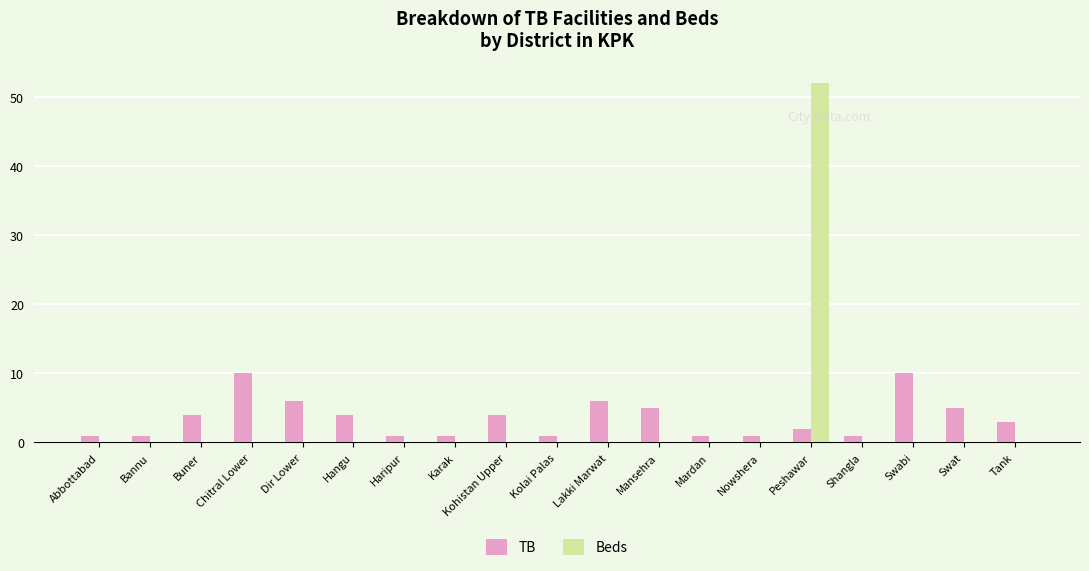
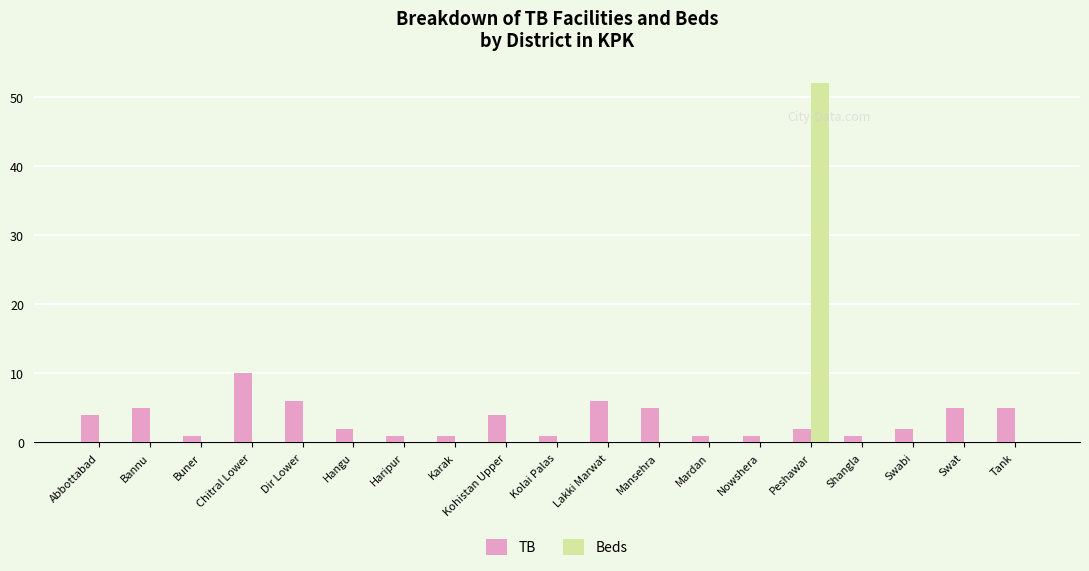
  {
    "TB": {
-     "Abbottabad": 1,
-     "Bannu": 1,
-     "Buner": 4,
+     "Abbottabad": 4,
+     "Bannu": 5,
+     "Buner": 1,
      "Chitral Lower": 10,
      "Dir Lower": 6,
-     "Hangu": 4,
+     "Hangu": 2,
      "Haripur": 1,
      "Karak": 1,
      "Kohistan Upper": 4,
      "Kolai Palas": 1,
      "Lakki Marwat": 6,
      "Mansehra": 5,
      "Mardan": 1,
      "Nowshera": 1,
      "Peshawar": 2,
      "Shangla": 1,
-     "Swabi": 10,
+     "Swabi": 2,
      "Swat": 5,
-     "Tank": 3
+     "Tank": 5
    },
    "Beds": {
      "Abbottabad": 0,
      "Bannu": 0,
      "Buner": 0,
      "Chitral Lower": 0,
      "Dir Lower": 0,
      "Hangu": 0,
      "Haripur": 0,
      "Karak": 0,
      "Kohistan Upper": 0,
      "Kolai Palas": 0,
      "Lakki Marwat": 0,
      "Mansehra": 0,
      "Mardan": 0,
      "Nowshera": 0,
      "Peshawar": 52,
      "Shangla": 0,
      "Swabi": 0,
      "Swat": 0,
      "Tank": 0
    }
  }
